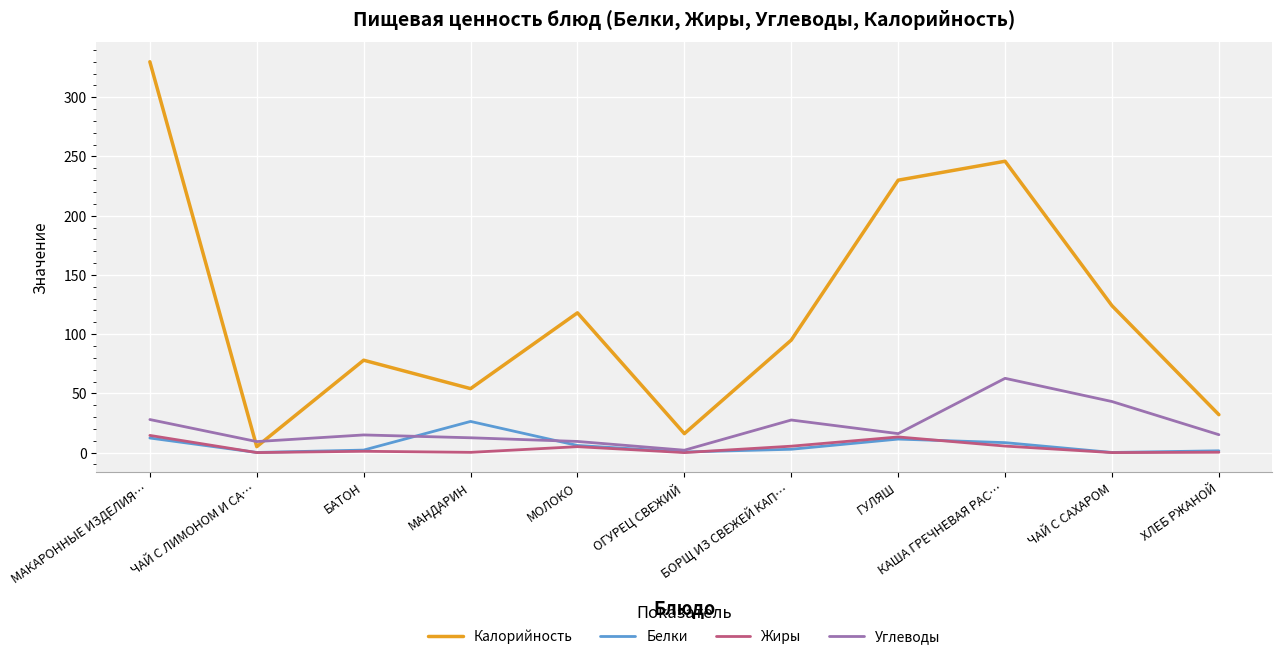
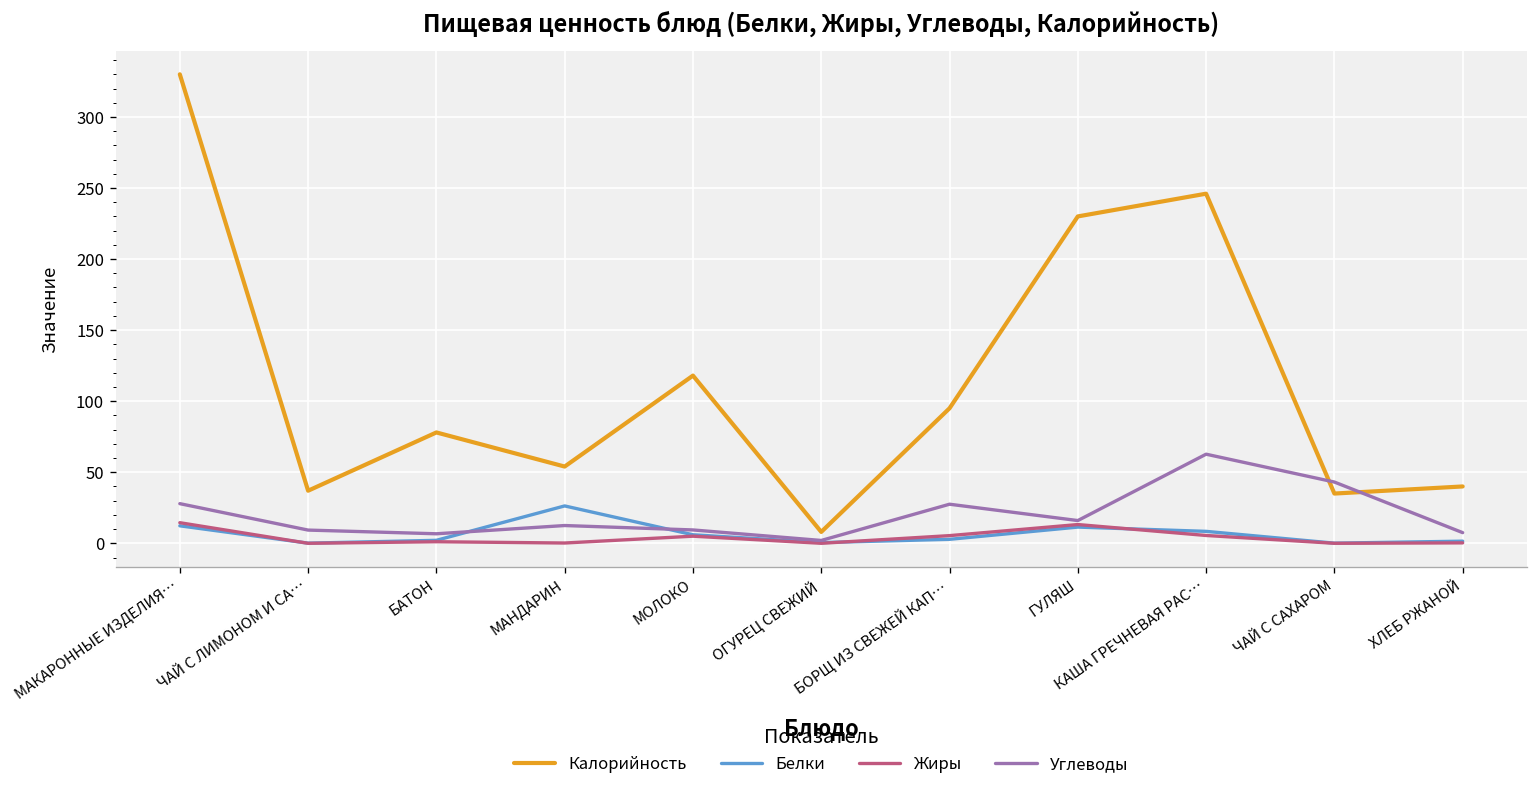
  {
    "Калорийность": {
      "МАКАРОННЫЕ ИЗДЕЛИЯ…": 330,
-     "ЧАЙ С ЛИМОНОМ И СА…": 5,
+     "ЧАЙ С ЛИМОНОМ И СА…": 37,
      "БАТОН": 78,
      "МАНДАРИН": 54,
      "МОЛОКО": 118,
-     "ОГУРЕЦ СВЕЖИЙ": 16,
+     "ОГУРЕЦ СВЕЖИЙ": 8,
      "БОРЩ ИЗ СВЕЖЕЙ КАП…": 95,
      "ГУЛЯШ": 230,
      "КАША ГРЕЧНЕВАЯ РАС…": 246,
-     "ЧАЙ С САХАРОМ": 124,
-     "ХЛЕБ РЖАНОЙ": 32
+     "ЧАЙ С САХАРОМ": 35,
+     "ХЛЕБ РЖАНОЙ": 40
    },
    "Белки": {
      "МАКАРОННЫЕ ИЗДЕЛИЯ…": 12,
      "МАНДАРИН": 26,
      "БОРЩ ИЗ СВЕЖЕЙ КАП…": 3,
      "КАША ГРЕЧНЕВАЯ РАС…": 8
    },
    "Жиры": {
      "МАКАРОННЫЕ ИЗДЕЛИЯ…": 15,
      "МАНДАРИН": 0,
      "БОРЩ ИЗ СВЕЖЕЙ КАП…": 5,
      "КАША ГРЕЧНЕВАЯ РАС…": 6
    },
    "Углеводы": {
      "МАКАРОННЫЕ ИЗДЕЛИЯ…": 28,
      "ЧАЙ С ЛИМОНОМ И СА…": 9,
-     "БАТОН": 15,
+     "БАТОН": 7,
      "МАНДАРИН": 13,
      "МОЛОКО": 9,
      "БОРЩ ИЗ СВЕЖЕЙ КАП…": 28,
      "ГУЛЯШ": 16,
      "КАША ГРЕЧНЕВАЯ РАС…": 63,
      "ЧАЙ С САХАРОМ": 43,
-     "ХЛЕБ РЖАНОЙ": 15
+     "ХЛЕБ РЖАНОЙ": 8
    }
  }
